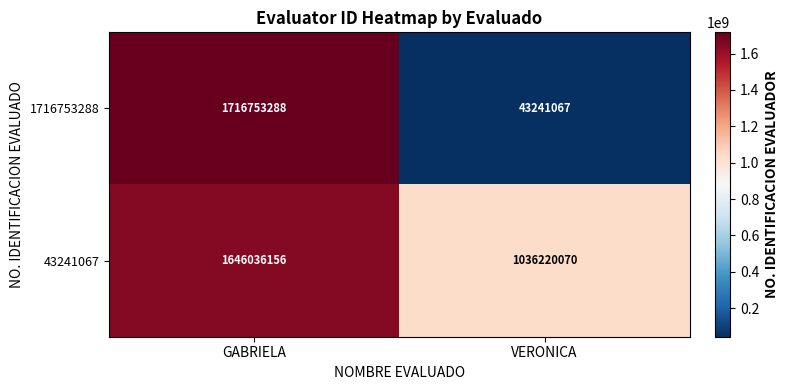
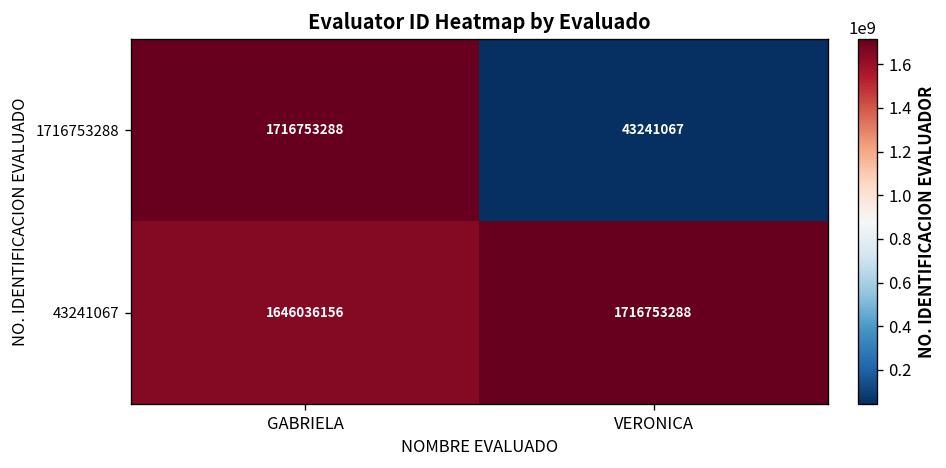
  {
    "1716753288": {
      "GABRIELA": 1716753288,
      "VERONICA": 43241067
    },
    "43241067": {
      "GABRIELA": 1646036156,
-     "VERONICA": 1036220070
+     "VERONICA": 1716753288
    }
  }
